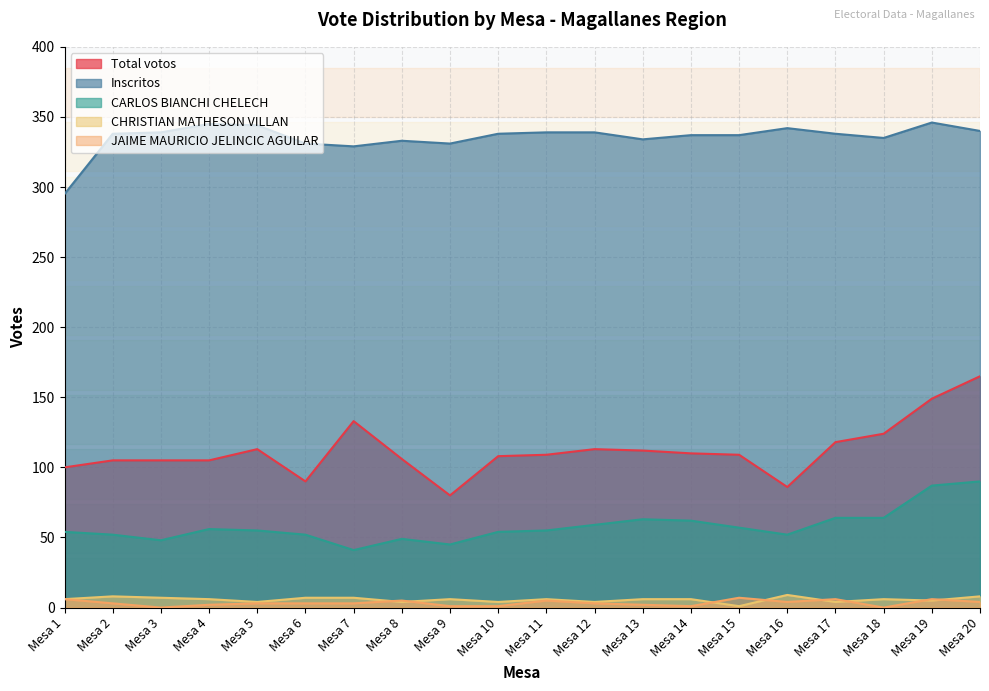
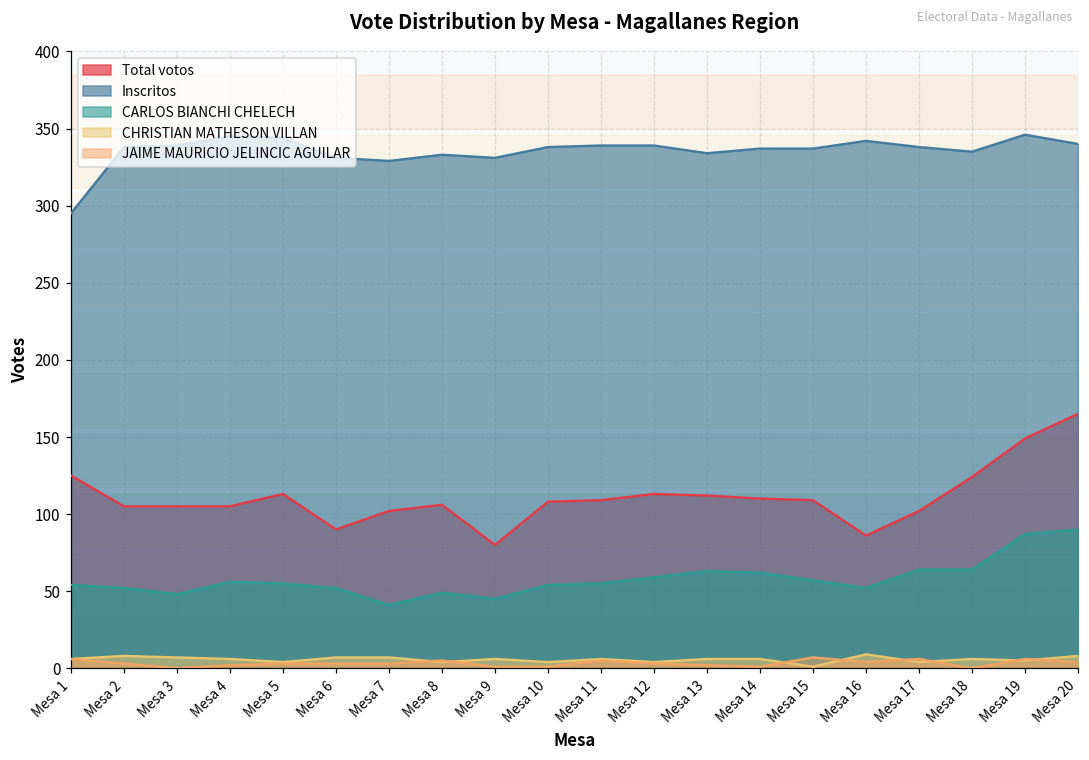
  {
    "Total votos": {
-     "Mesa 1": 100,
+     "Mesa 1": 125,
      "Mesa 2": 105,
      "Mesa 3": 105,
      "Mesa 4": 105,
      "Mesa 5": 113,
      "Mesa 6": 90,
-     "Mesa 7": 133,
+     "Mesa 7": 102,
      "Mesa 8": 106,
      "Mesa 9": 80,
      "Mesa 10": 108,
      "Mesa 11": 109,
      "Mesa 12": 113,
      "Mesa 13": 112,
      "Mesa 14": 110,
      "Mesa 15": 109,
      "Mesa 16": 86,
-     "Mesa 17": 118,
+     "Mesa 17": 102,
      "Mesa 18": 124,
      "Mesa 19": 149,
      "Mesa 20": 165
    }
  }
